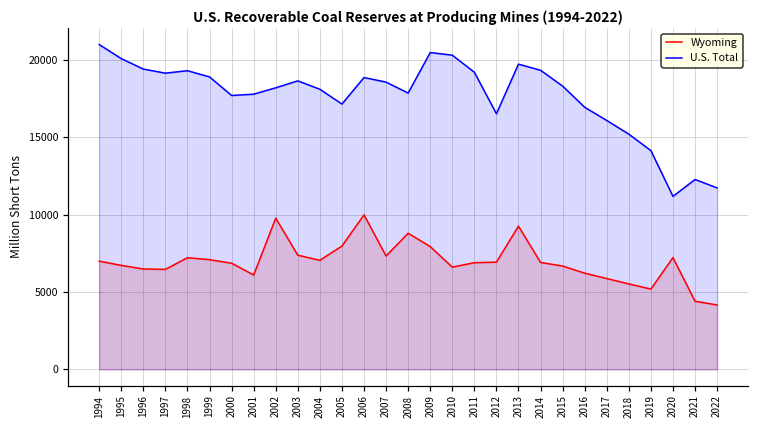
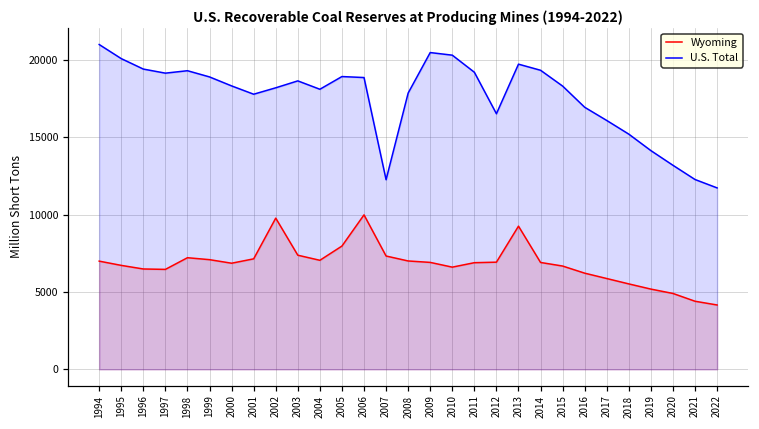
  {
    "Wyoming": {
      "1994": 7000,
      "1995": 6700,
      "1996": 6500,
      "1997": 6500,
      "1998": 7200,
      "1999": 7100,
      "2000": 6900,
-     "2001": 6100,
+     "2001": 7100,
      "2002": 9800,
      "2003": 7400,
      "2004": 7100,
      "2005": 8000,
      "2006": 10000,
      "2007": 7300,
-     "2008": 8800,
-     "2009": 7900,
+     "2008": 7000,
+     "2009": 6900,
      "2010": 6600,
      "2011": 6900,
      "2012": 6900,
      "2013": 9300,
      "2014": 6900,
      "2015": 6700,
      "2016": 6200,
      "2017": 5900,
      "2018": 5500,
      "2019": 5200,
-     "2020": 7200,
+     "2020": 4900,
      "2021": 4400,
      "2022": 4200
    },
    "U.S. Total": {
      "1994": 21000,
      "1995": 20100,
      "1996": 19400,
      "1997": 19200,
      "1998": 19300,
      "1999": 18900,
-     "2000": 17700,
+     "2000": 18300,
      "2001": 17800,
      "2002": 18200,
      "2003": 18700,
      "2004": 18100,
-     "2005": 17200,
+     "2005": 18900,
      "2006": 18900,
-     "2007": 18600,
+     "2007": 12300,
      "2008": 17900,
      "2009": 20500,
      "2010": 20300,
      "2011": 19200,
      "2012": 16500,
      "2013": 19700,
      "2014": 19400,
      "2015": 18300,
      "2016": 17000,
      "2017": 16100,
      "2018": 15200,
      "2019": 14200,
-     "2020": 11200,
+     "2020": 13200,
      "2021": 12300,
      "2022": 11700
    }
  }
